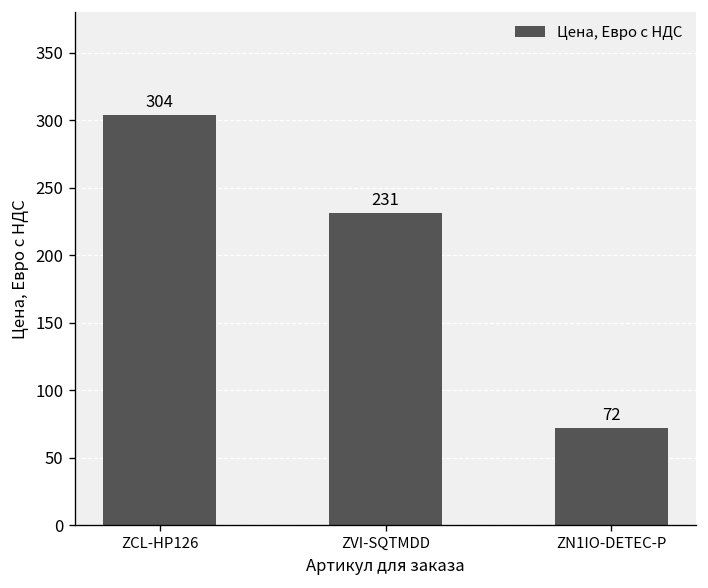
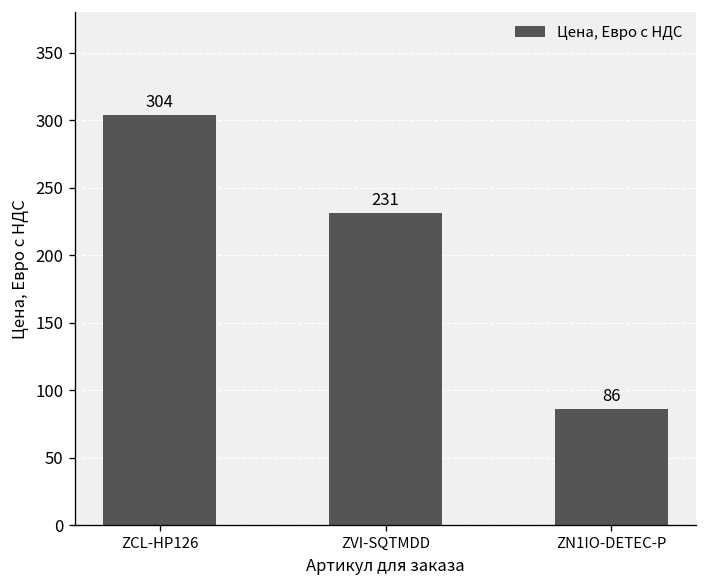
  {
    "ZCL-HP126": 304,
    "ZVI-SQTMDD": 231,
-   "ZN1IO-DETEC-P": 72
+   "ZN1IO-DETEC-P": 86
  }
